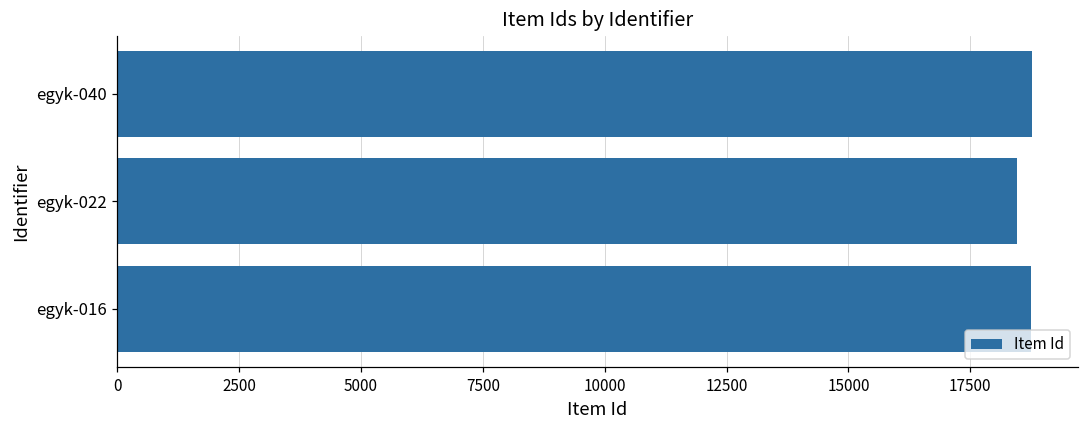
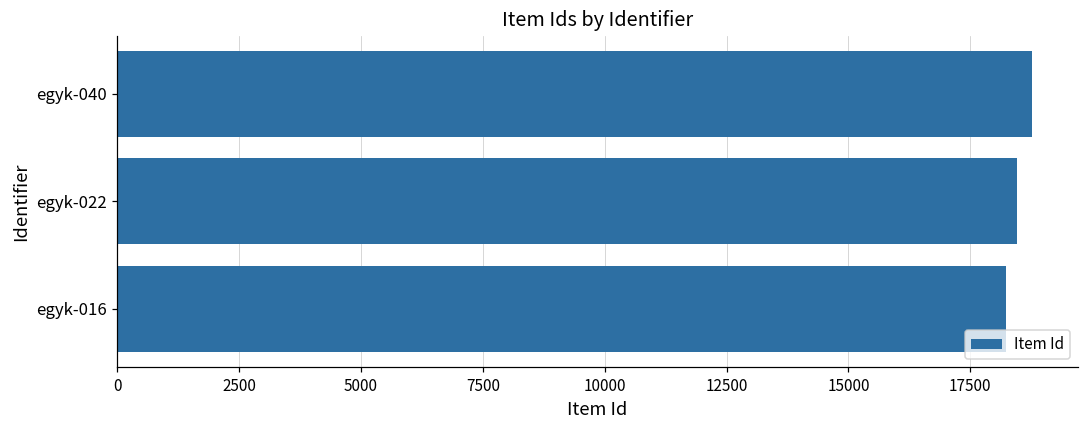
  {
    "egyk-040": 18800,
    "egyk-022": 18500,
-   "egyk-016": 18700
+   "egyk-016": 18200
  }
